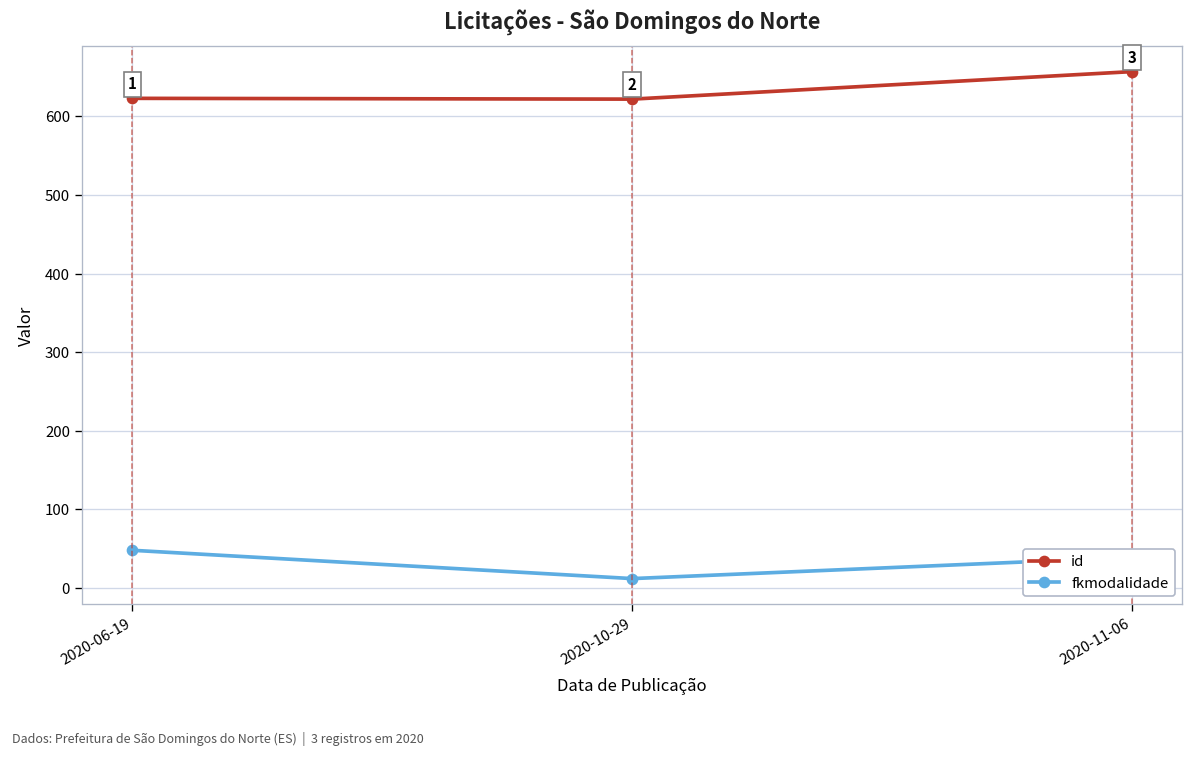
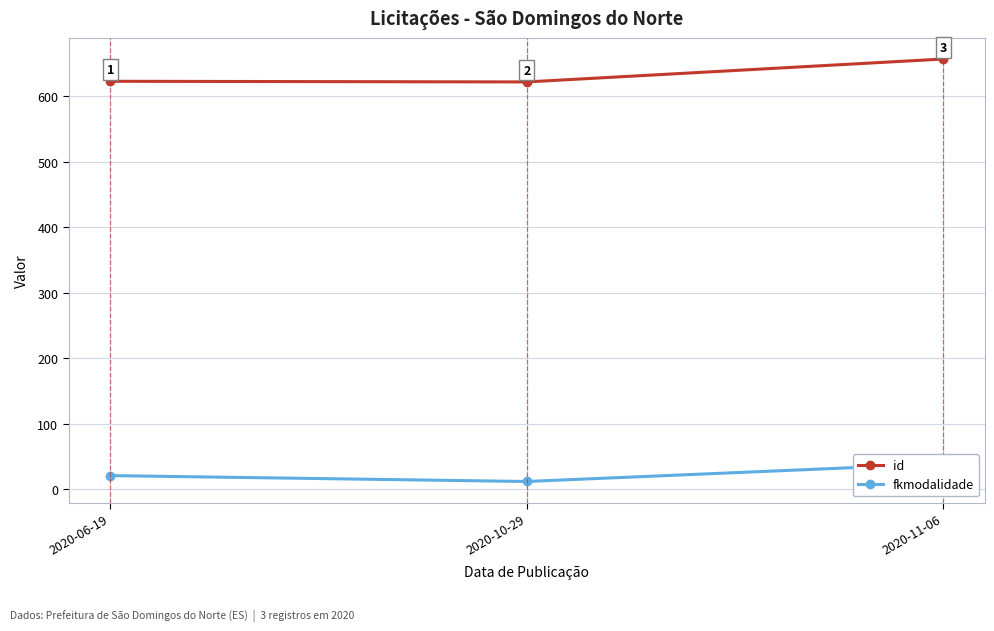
  {
    "fkmodalidade": {
-     "2020-06-19": 50,
+     "2020-06-19": 20,
      "2020-10-29": 10
    }
  }
